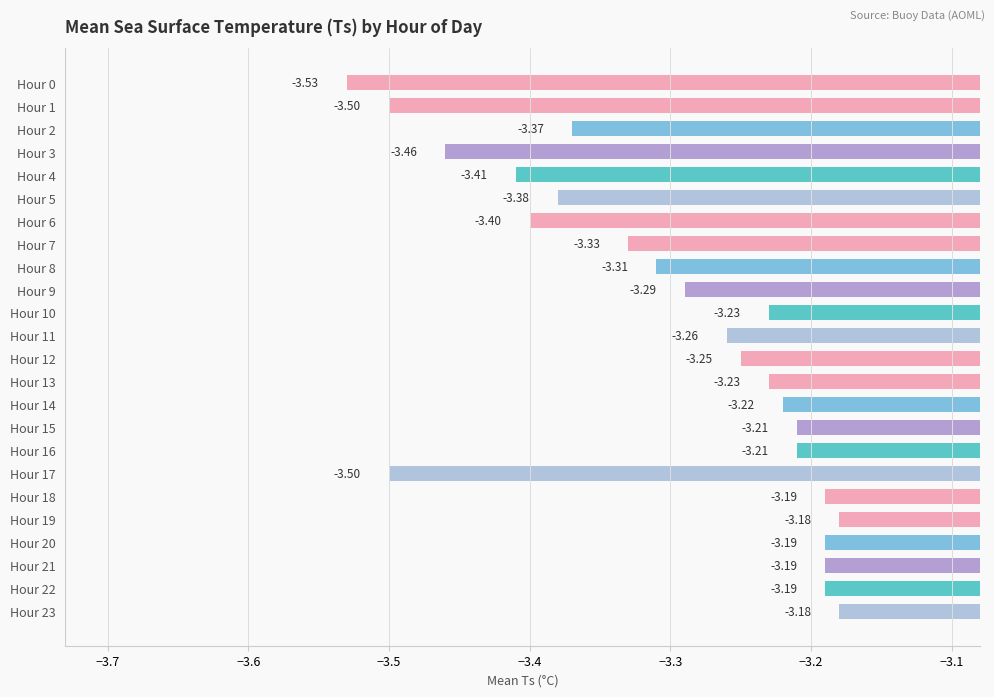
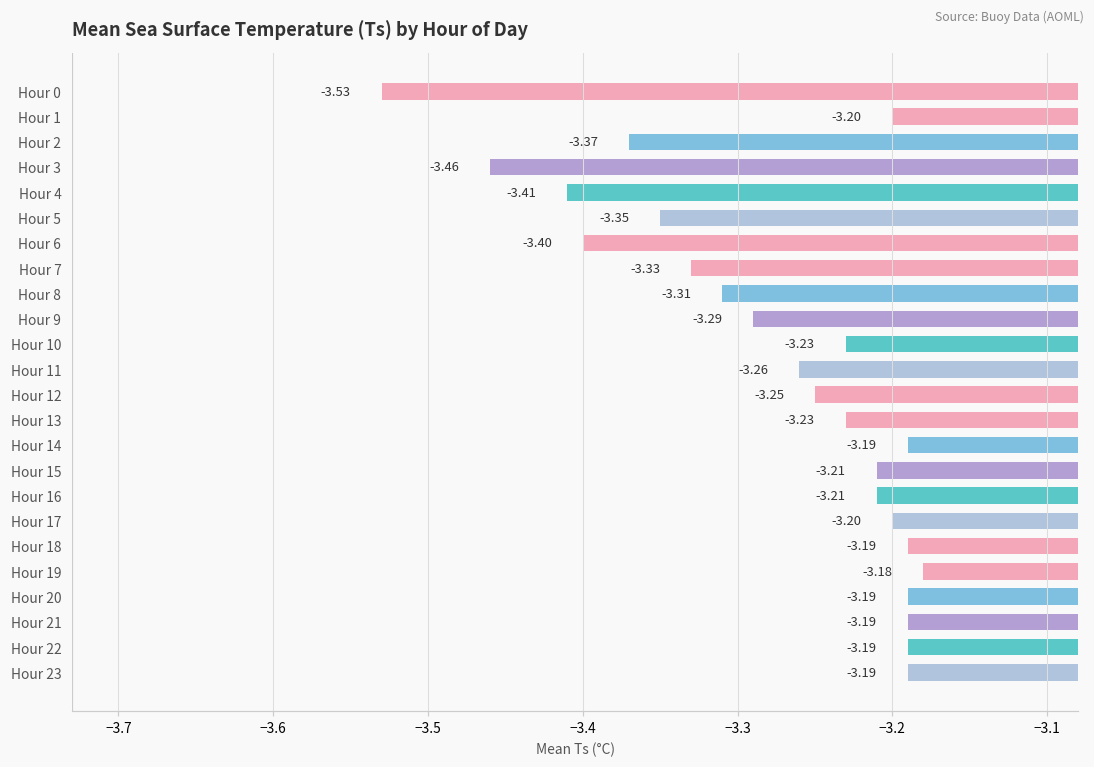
  {
-   "Hour 1": -3.50,
-   "Hour 5": -3.38,
-   "Hour 14": -3.22,
-   "Hour 17": -3.50,
-   "Hour 23": -3.18
+   "Hour 1": -3.20,
+   "Hour 5": -3.35,
+   "Hour 14": -3.19,
+   "Hour 17": -3.20,
+   "Hour 23": -3.19
  }
